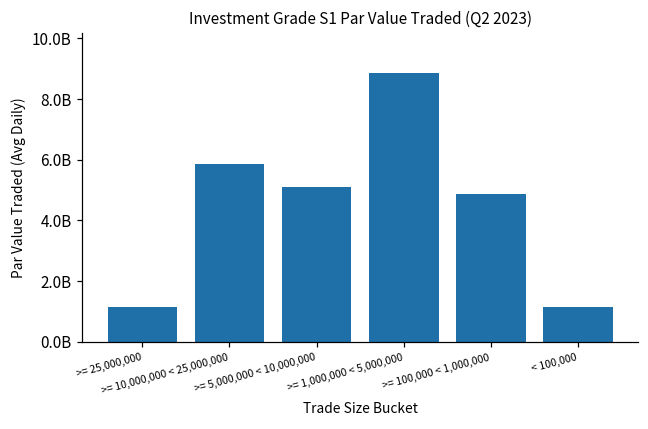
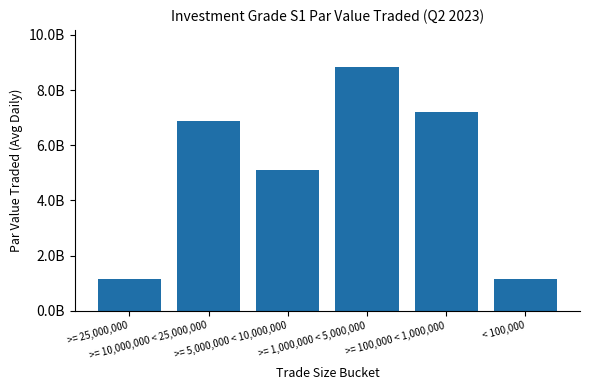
  {
    ">= 25,000,000": 1100000000,
-   ">= 10,000,000 < 25,000,000": 5900000000,
+   ">= 10,000,000 < 25,000,000": 6900000000,
    ">= 5,000,000 < 10,000,000": 5100000000,
    ">= 1,000,000 < 5,000,000": 8900000000,
-   ">= 100,000 < 1,000,000": 4900000000,
+   ">= 100,000 < 1,000,000": 7200000000,
    "< 100,000": 1100000000
  }
